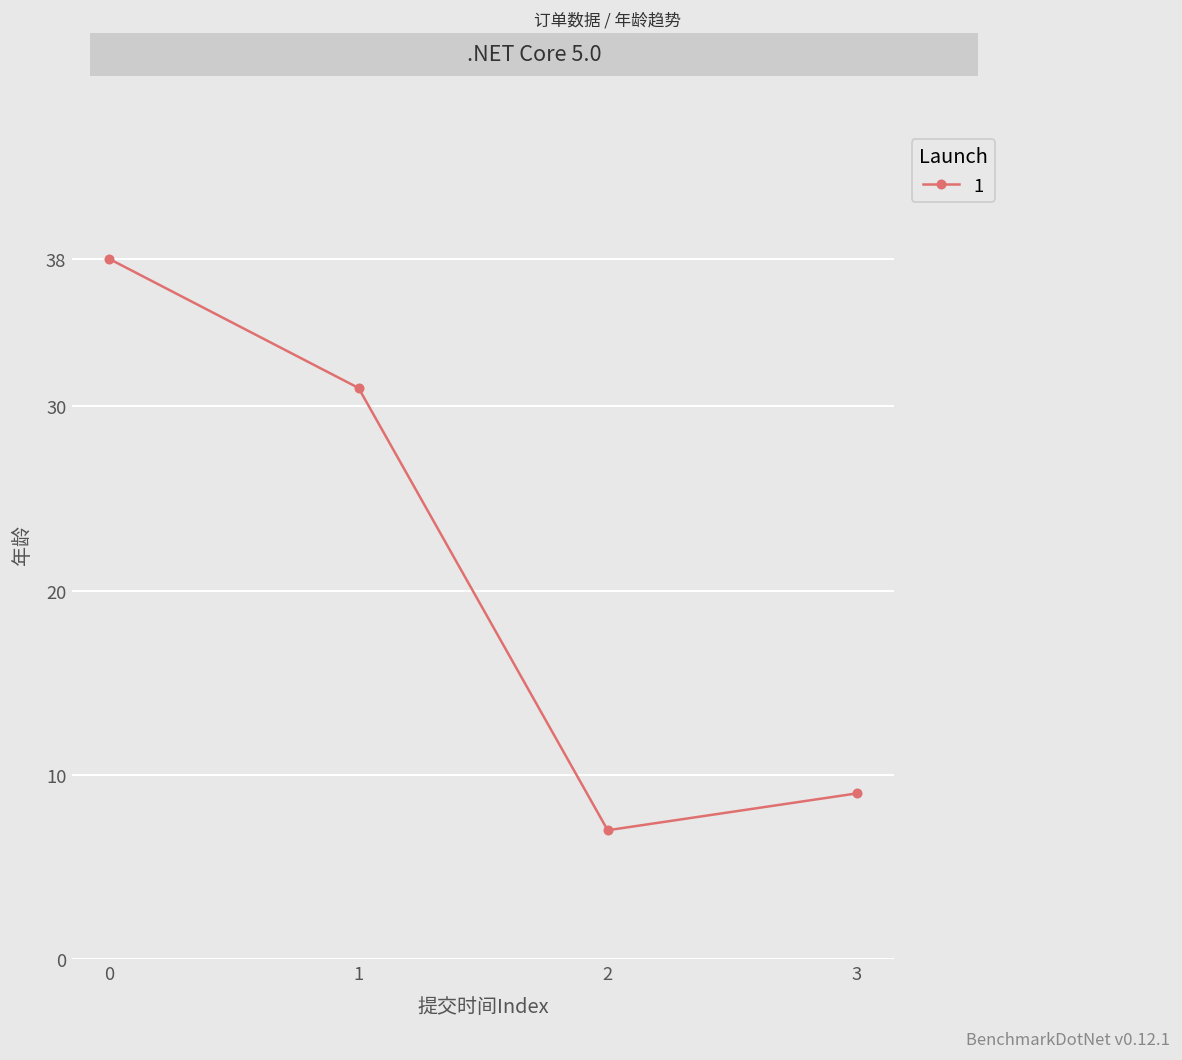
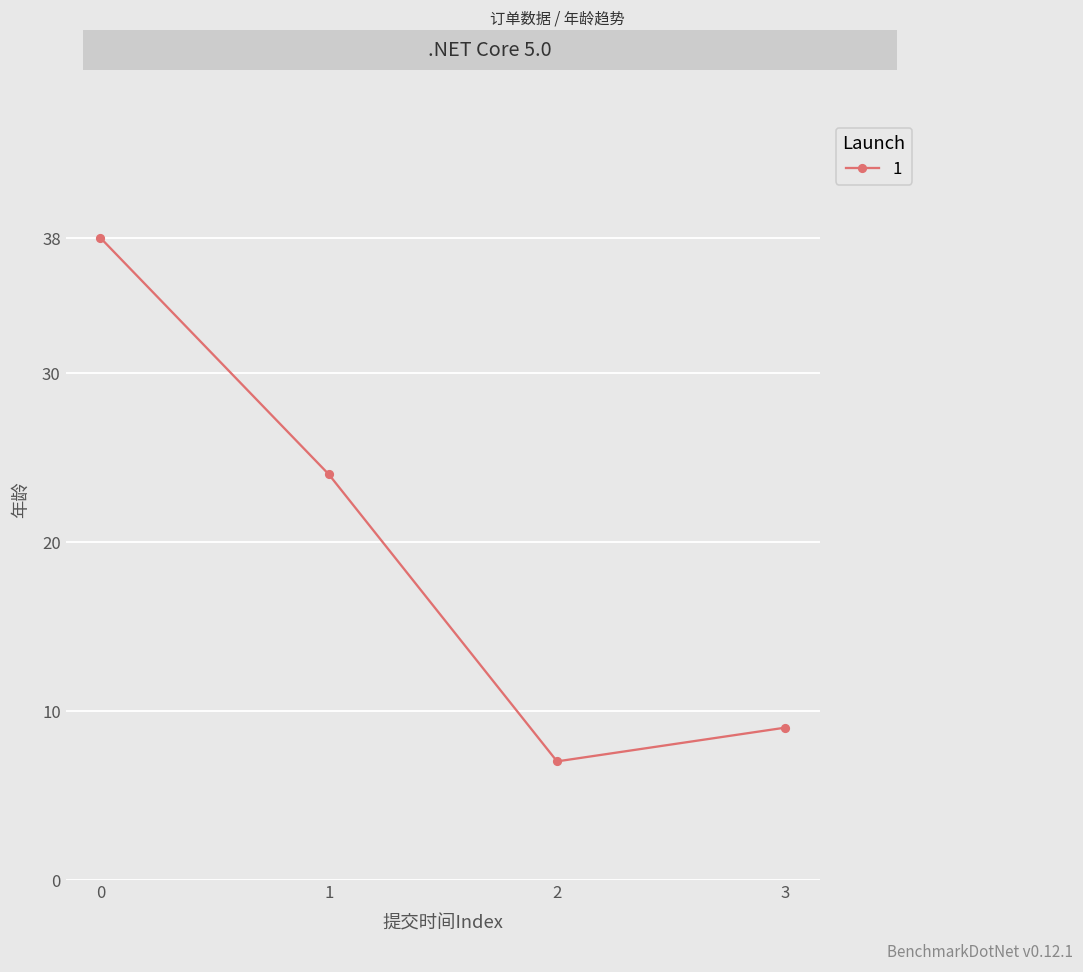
  {
    "0": 38,
-   "1": 31,
+   "1": 24,
    "2": 7,
    "3": 9
  }
